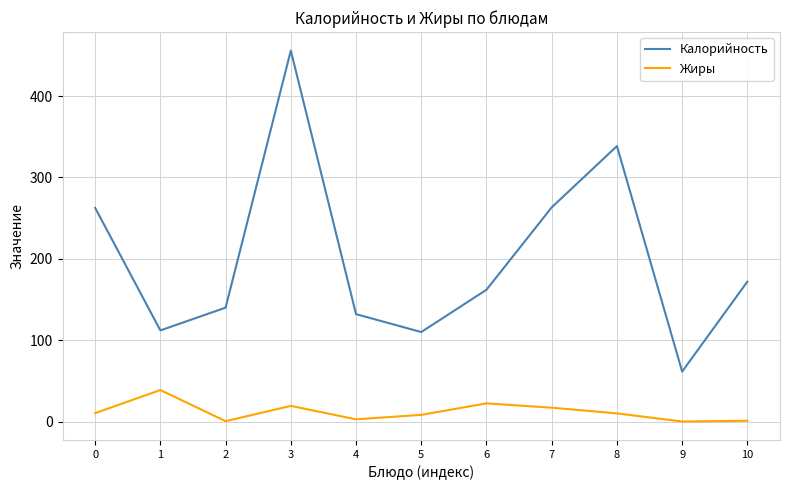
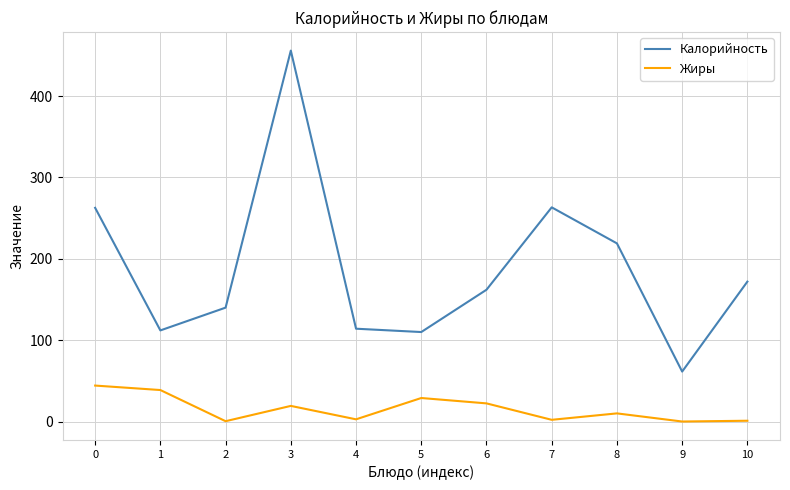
  {
    "Калорийность": {
      "0": 260,
      "1": 110,
      "2": 140,
      "3": 460,
-     "4": 130,
+     "4": 110,
      "5": 110,
      "6": 160,
      "7": 260,
-     "8": 340,
+     "8": 220,
      "9": 60,
      "10": 170
    },
    "Жиры": {
-     "0": 10,
+     "0": 40,
      "1": 40,
      "2": 0,
      "3": 20,
      "4": 0,
-     "5": 10,
+     "5": 30,
      "6": 20,
-     "7": 20,
+     "7": 0,
      "8": 10,
      "9": 0,
      "10": 0
    }
  }
